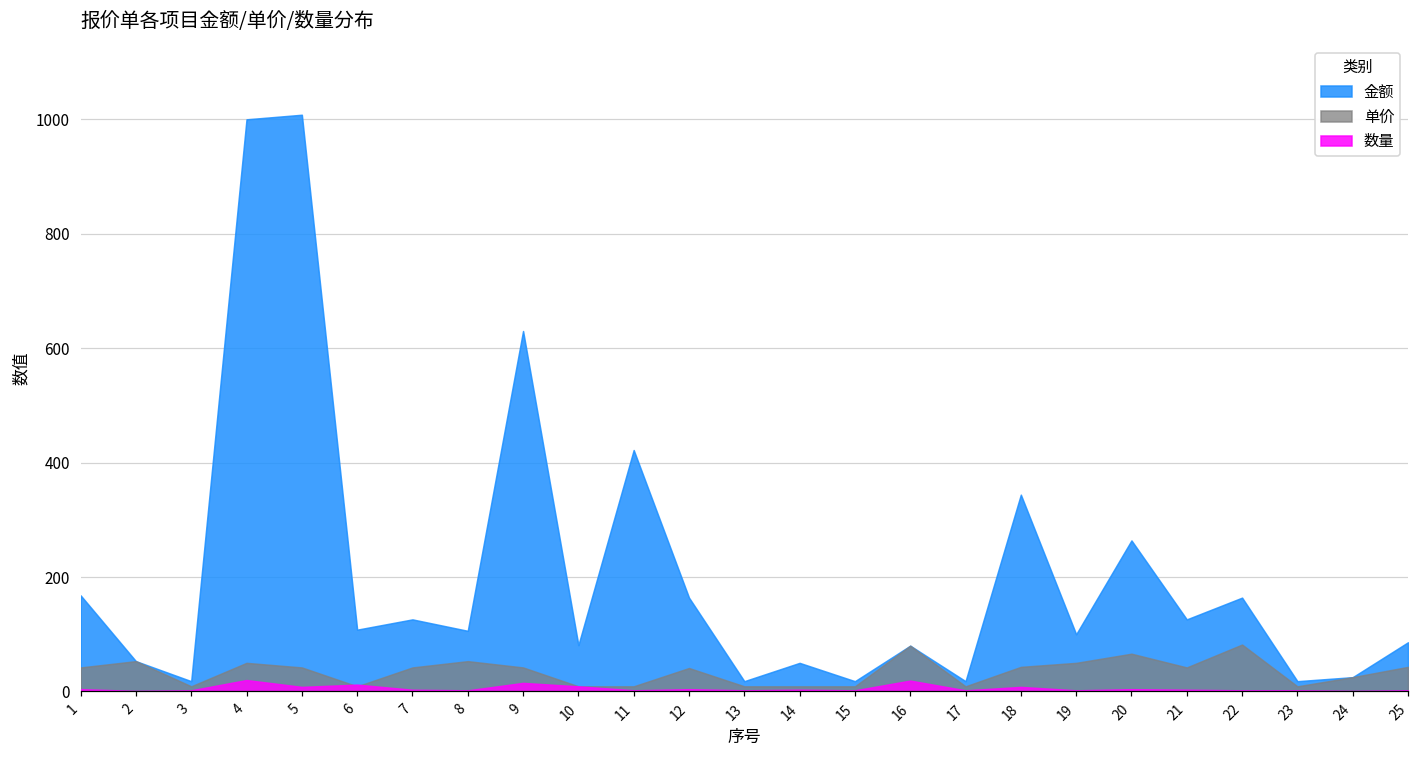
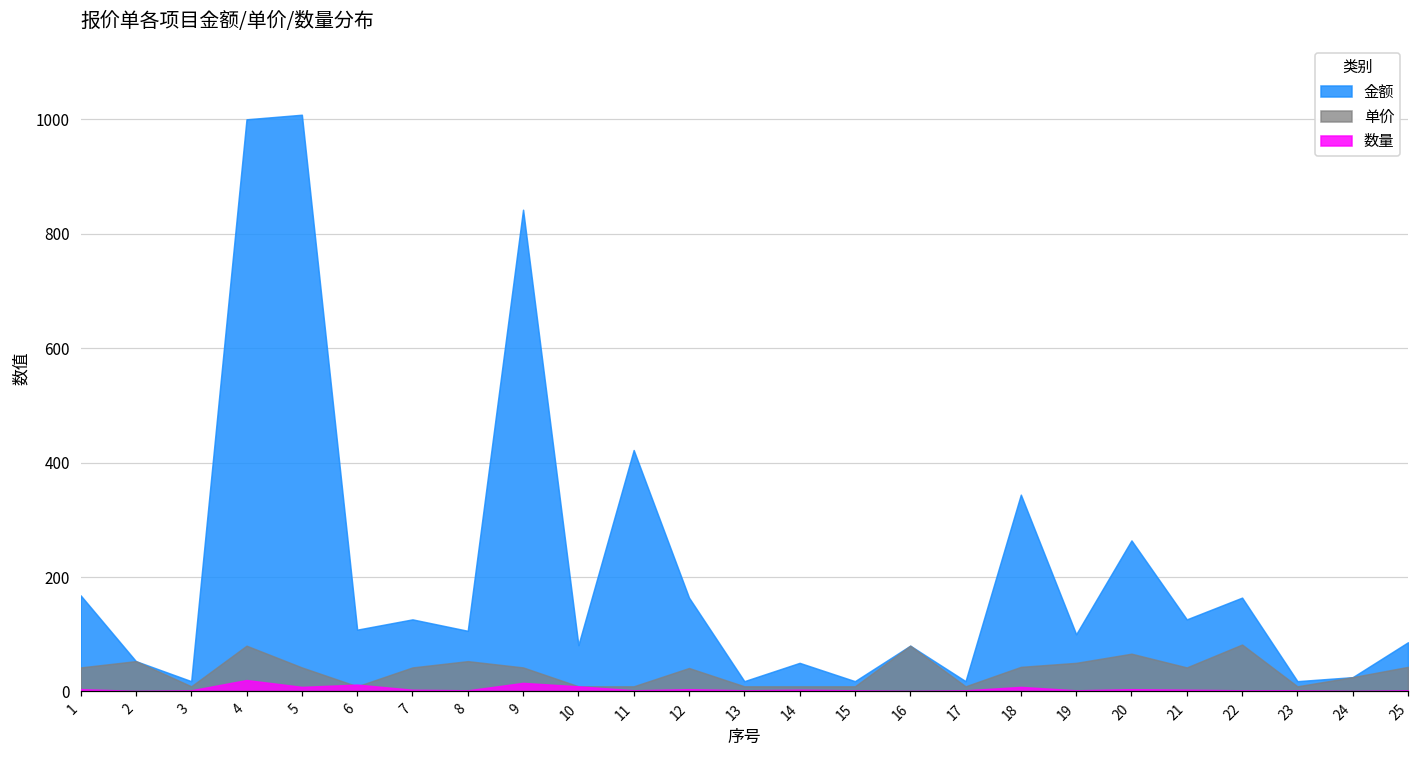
  {
    "金额": {
      "1": 170,
      "3": 20,
      "4": 1000,
      "5": 1010,
      "6": 110,
      "7": 130,
      "8": 110,
-     "9": 630,
+     "9": 840,
      "10": 80,
      "11": 420,
      "12": 160,
      "13": 20,
      "14": 50,
      "15": 20,
      "17": 20,
      "18": 340,
      "19": 100,
      "20": 260,
      "21": 130,
      "22": 160,
      "23": 20,
      "25": 90
    },
    "单价": {
      "1": 40,
      "3": 10,
-     "4": 50,
+     "4": 80,
      "5": 40,
      "7": 40,
      "8": 50,
      "9": 40,
      "11": 10,
      "12": 40,
      "13": 10,
      "14": 10,
      "15": 10,
      "17": 10,
      "18": 40,
      "19": 50,
      "20": 70,
      "21": 40,
      "22": 80,
      "23": 10,
      "25": 40
    },
    "数量": {
      "4": 20,
      "5": 10,
      "9": 20,
-     "16": 20,
+     "16": 0,
      "18": 10
    }
  }
